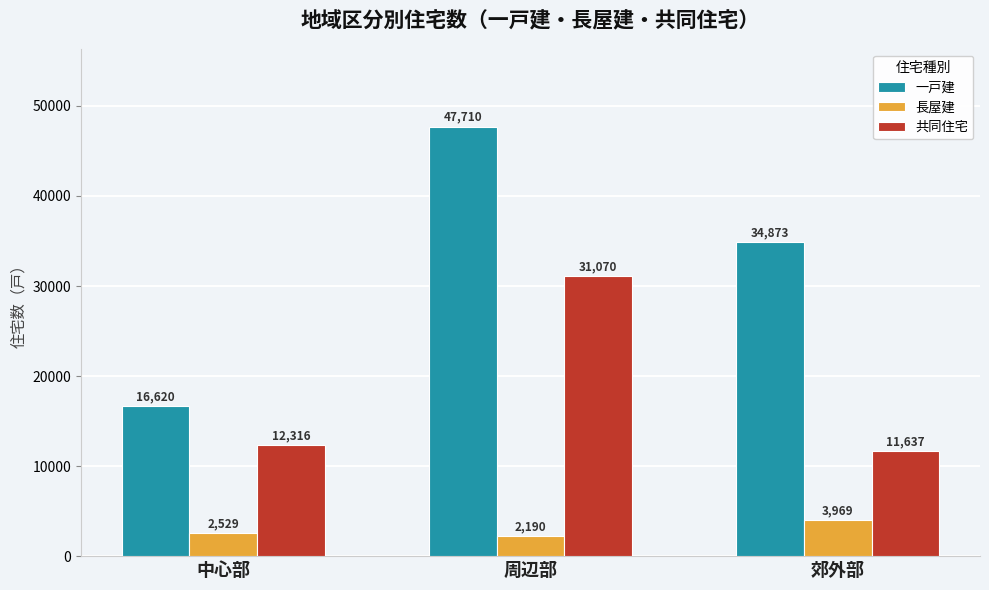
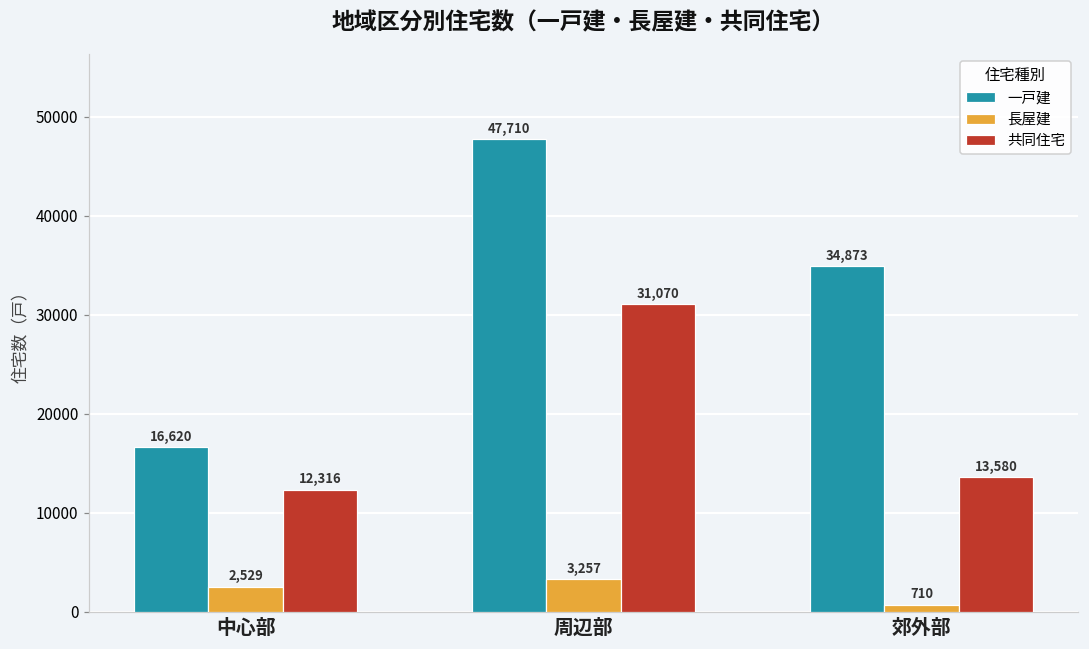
  {
    "一戸建": {
      "中心部": "16,620",
      "周辺部": "47,710",
      "郊外部": "34,873"
    },
    "長屋建": {
      "中心部": "2,529",
-     "周辺部": "2,190",
-     "郊外部": "3,969"
+     "周辺部": "3,257",
+     "郊外部": "710"
    },
    "共同住宅": {
      "中心部": "12,316",
      "周辺部": "31,070",
-     "郊外部": "11,637"
+     "郊外部": "13,580"
    }
  }
